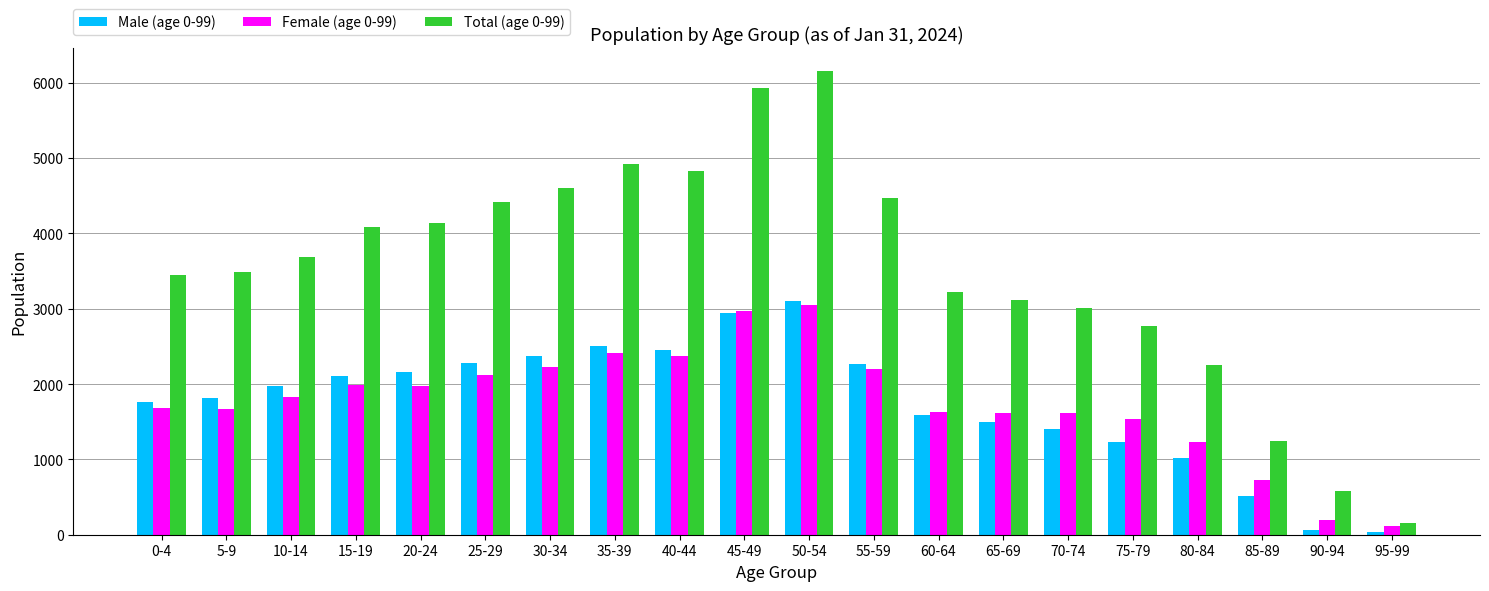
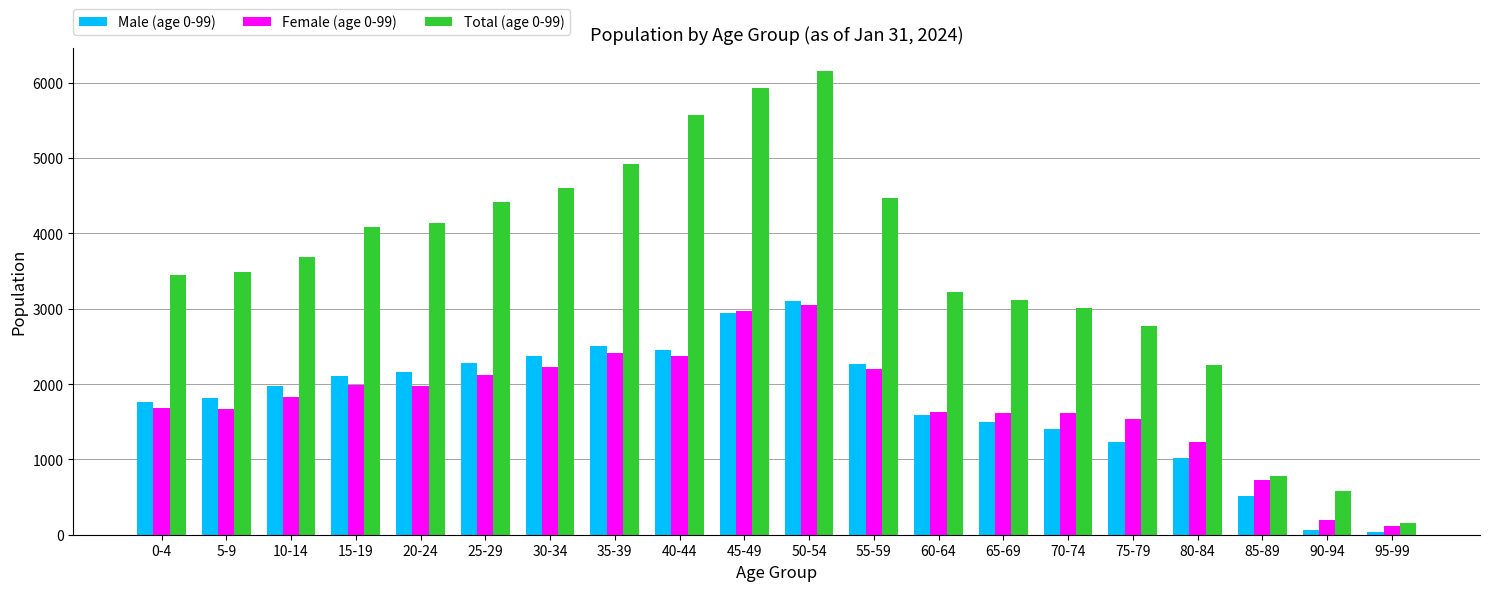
  {
    "Male (age 0-99)": {
      "0-4": 1800,
      "5-9": 1800,
      "10-14": 2000,
      "15-19": 2100,
      "20-24": 2200,
      "25-29": 2300,
      "30-34": 2400,
      "35-39": 2500,
      "40-44": 2500,
      "45-49": 2900,
      "50-54": 3100,
      "55-59": 2300,
      "60-64": 1600,
      "65-69": 1500,
      "70-74": 1400,
      "75-79": 1200,
      "80-84": 1000,
      "85-89": 500,
      "90-94": 100,
      "95-99": 0
    },
    "Female (age 0-99)": {
      "0-4": 1700,
      "5-9": 1700,
      "10-14": 1800,
      "15-19": 2000,
      "20-24": 2000,
      "25-29": 2100,
      "30-34": 2200,
      "35-39": 2400,
      "40-44": 2400,
      "45-49": 3000,
      "50-54": 3100,
      "55-59": 2200,
      "60-64": 1600,
      "65-69": 1600,
      "70-74": 1600,
      "75-79": 1500,
      "80-84": 1200,
      "85-89": 700,
      "90-94": 200,
      "95-99": 100
    },
    "Total (age 0-99)": {
      "0-4": 3400,
      "5-9": 3500,
      "10-14": 3700,
      "15-19": 4100,
      "20-24": 4100,
      "25-29": 4400,
      "30-34": 4600,
      "35-39": 4900,
-     "40-44": 4800,
+     "40-44": 5600,
      "45-49": 5900,
      "50-54": 6200,
      "55-59": 4500,
      "60-64": 3200,
      "65-69": 3100,
      "70-74": 3000,
      "75-79": 2800,
      "80-84": 2300,
-     "85-89": 1200,
+     "85-89": 800,
      "90-94": 600,
      "95-99": 100
    }
  }
